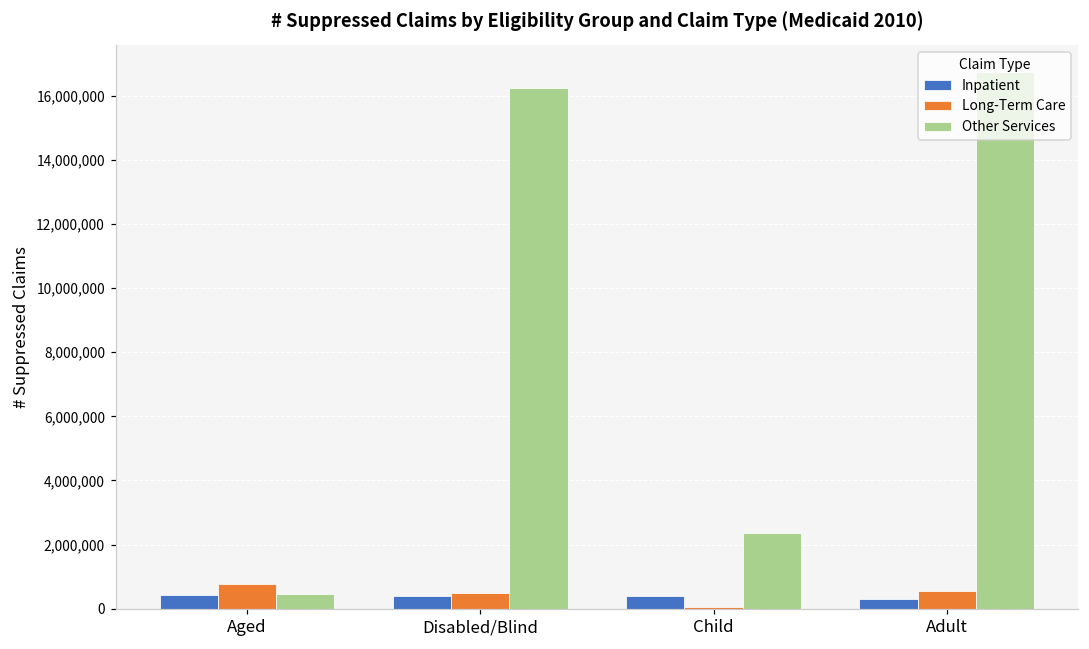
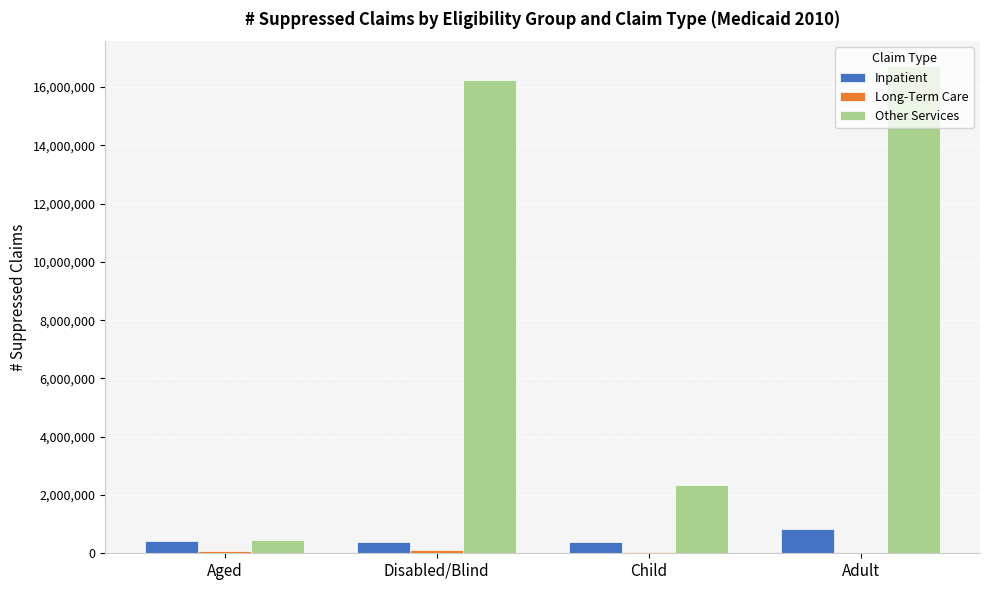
  {
    "Inpatient": {
      "Aged": "400,000",
      "Disabled/Blind": "400,000",
      "Child": "400,000",
-     "Adult": "300,000"
+     "Adult": "800,000"
    },
    "Long-Term Care": {
-     "Aged": "800,000",
-     "Disabled/Blind": "500,000",
-     "Adult": "500,000"
+     "Aged": "100,000",
+     "Disabled/Blind": "100,000",
+     "Adult": "0"
    },
    "Other Services": {
      "Aged": "400,000",
      "Disabled/Blind": "16,200,000",
      "Child": "2,300,000"
    }
  }
